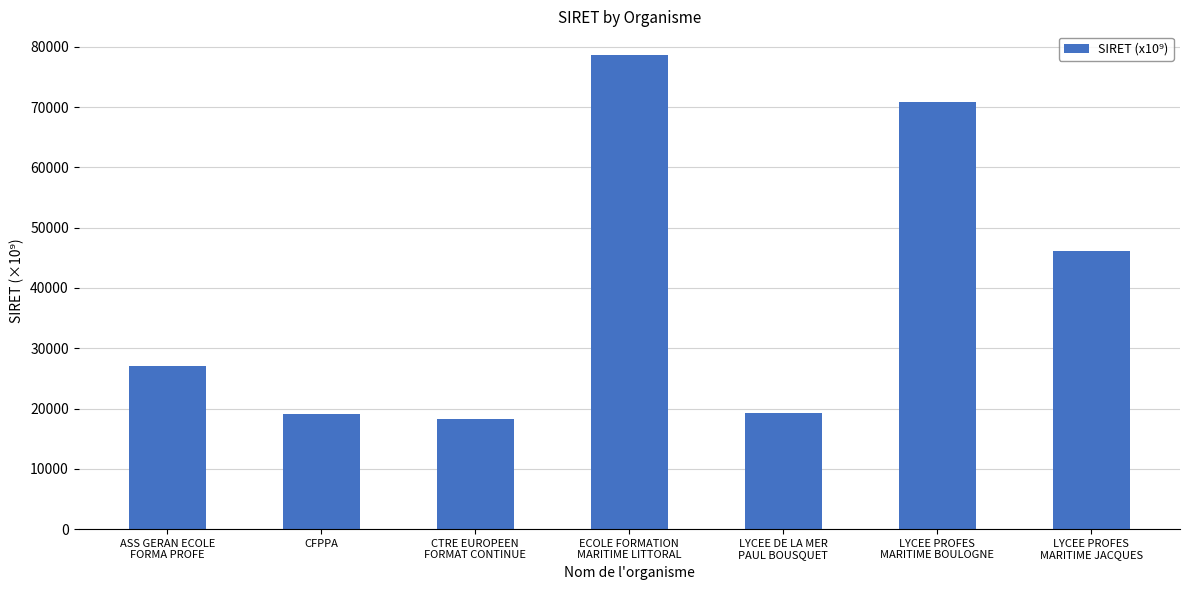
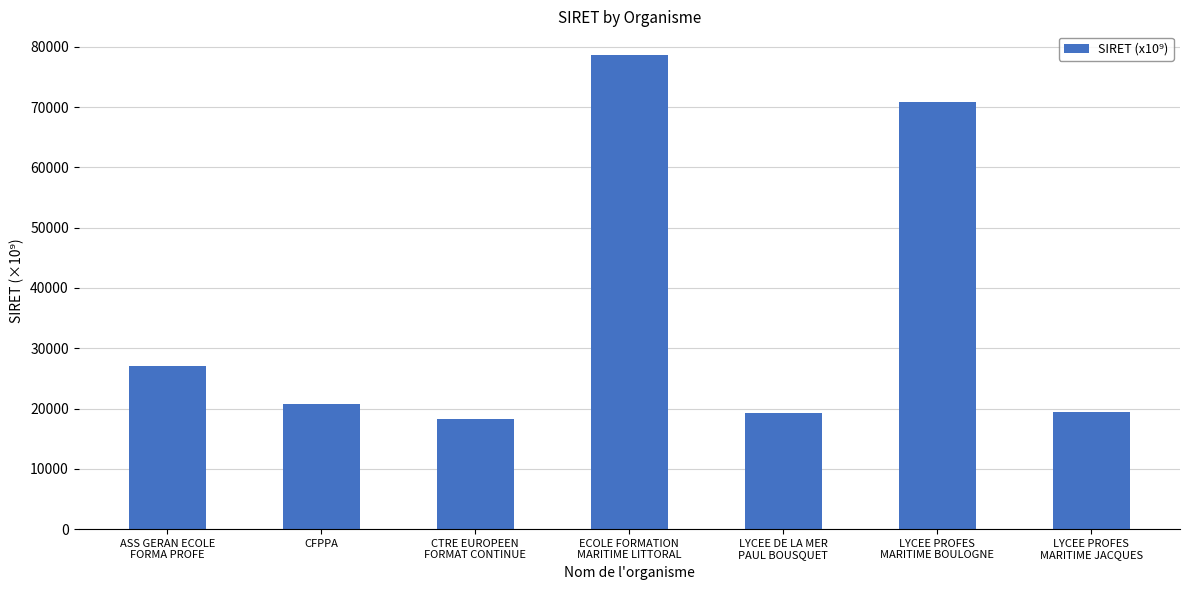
  {
    "ASS GERAN ECOLE FORMA PROFE": 27000,
-   "CFPPA": 19000,
+   "CFPPA": 21000,
    "CTRE EUROPEEN FORMAT CONTINUE": 18000,
    "ECOLE FORMATION MARITIME LITTORAL": 79000,
    "LYCEE DE LA MER PAUL BOUSQUET": 19000,
    "LYCEE PROFES MARITIME BOULOGNE": 71000,
-   "LYCEE PROFES MARITIME JACQUES": 46000
+   "LYCEE PROFES MARITIME JACQUES": 19000
  }
